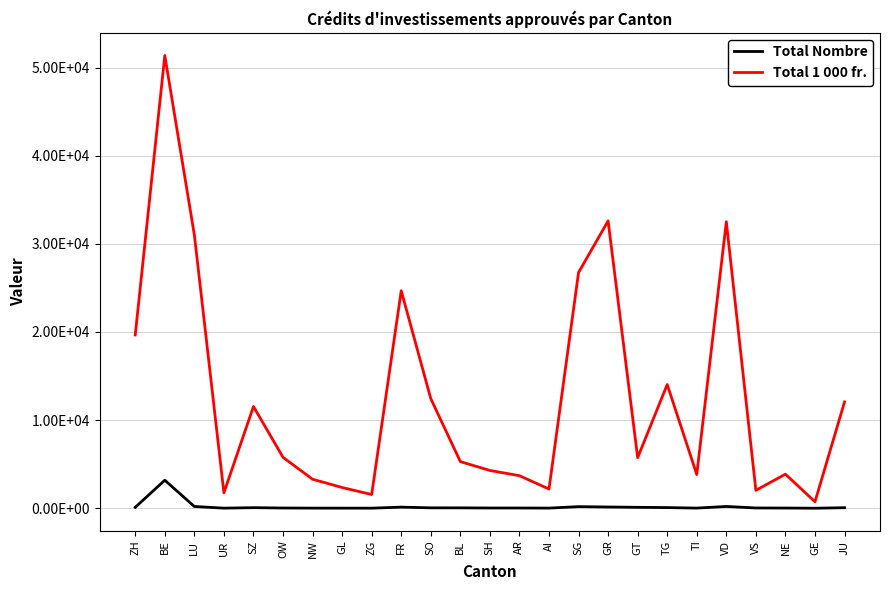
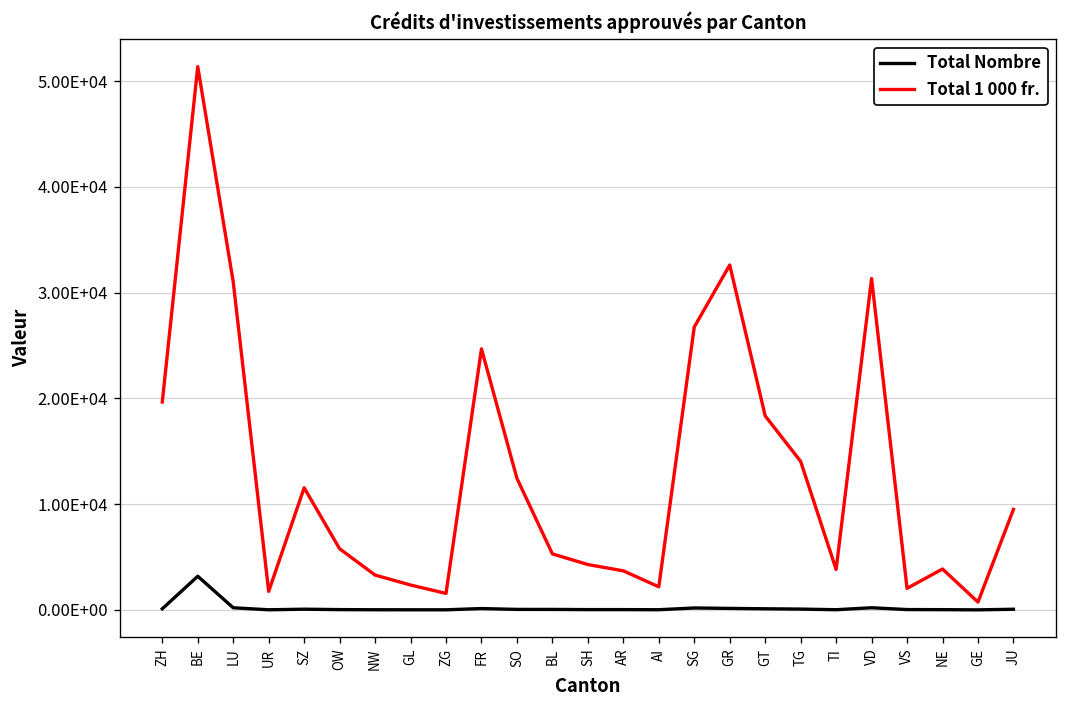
  {
    "Total Nombre": {
      "ZH": 0,
      "BE": 3000,
      "LU": 0,
      "UR": 0,
      "SZ": 0,
      "OW": 0,
      "NW": 0,
      "GL": 0,
      "ZG": 0,
      "FR": 0,
      "SO": 0,
      "BL": 0,
      "SH": 0,
      "AR": 0,
      "AI": 0,
      "SG": 0,
      "GR": 0,
      "GT": 0,
      "TG": 0,
      "TI": 0,
      "VD": 0,
      "VS": 0,
      "NE": 0,
      "GE": 0,
      "JU": 0
    },
    "Total 1 000 fr.": {
      "ZH": 20000,
      "BE": 51000,
      "LU": 31000,
      "UR": 2000,
      "SZ": 12000,
      "OW": 6000,
      "NW": 3000,
      "GL": 2000,
      "ZG": 2000,
      "FR": 25000,
      "SO": 12000,
      "BL": 5000,
      "SH": 4000,
      "AR": 4000,
      "AI": 2000,
      "SG": 27000,
      "GR": 33000,
-     "GT": 6000,
+     "GT": 18000,
      "TG": 14000,
      "TI": 4000,
-     "VD": 33000,
+     "VD": 31000,
      "VS": 2000,
      "NE": 4000,
      "GE": 1000,
-     "JU": 12000
+     "JU": 10000
    }
  }
